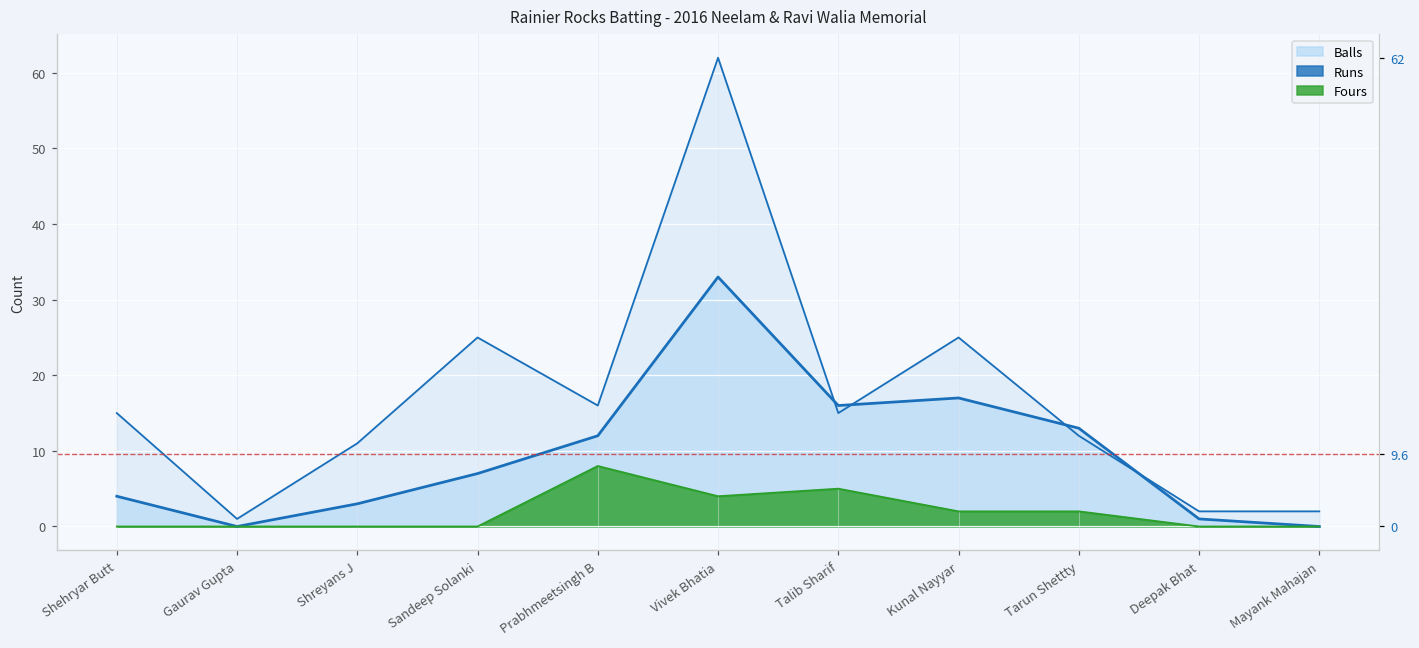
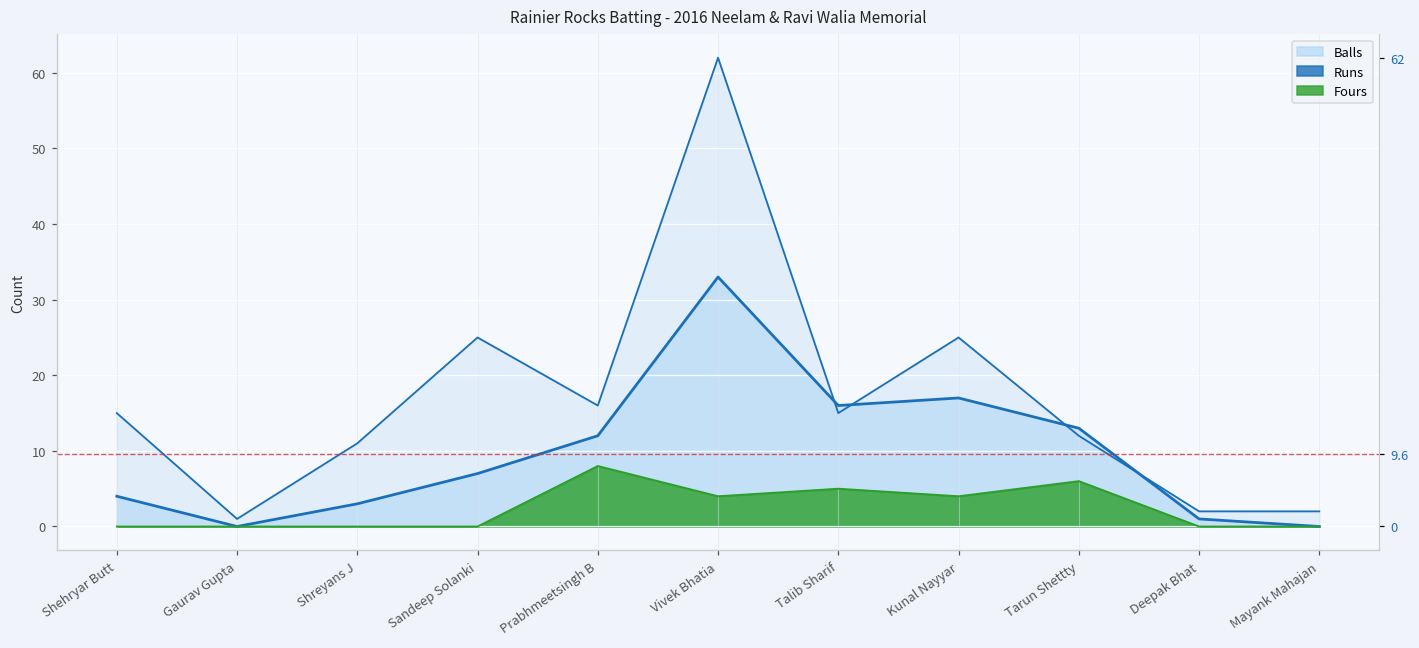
  {
    "Fours": {
      "Shehryar Butt": 0,
      "Shreyans J": 0,
      "Sandeep Solanki": 0,
      "Prabhmeetsingh B": 8,
      "Vivek Bhatia": 4,
      "Talib Sharif": 5,
-     "Kunal Nayyar": 2,
-     "Tarun Shettty": 2,
+     "Kunal Nayyar": 4,
+     "Tarun Shettty": 6,
      "Deepak Bhat": 0
    }
  }
